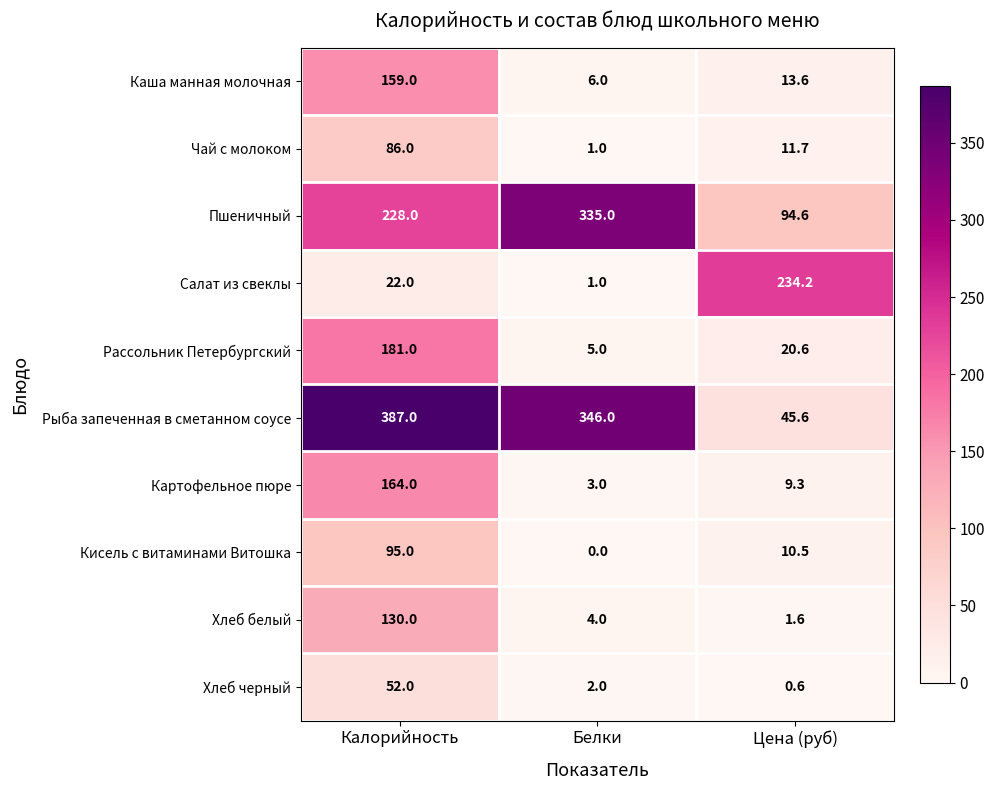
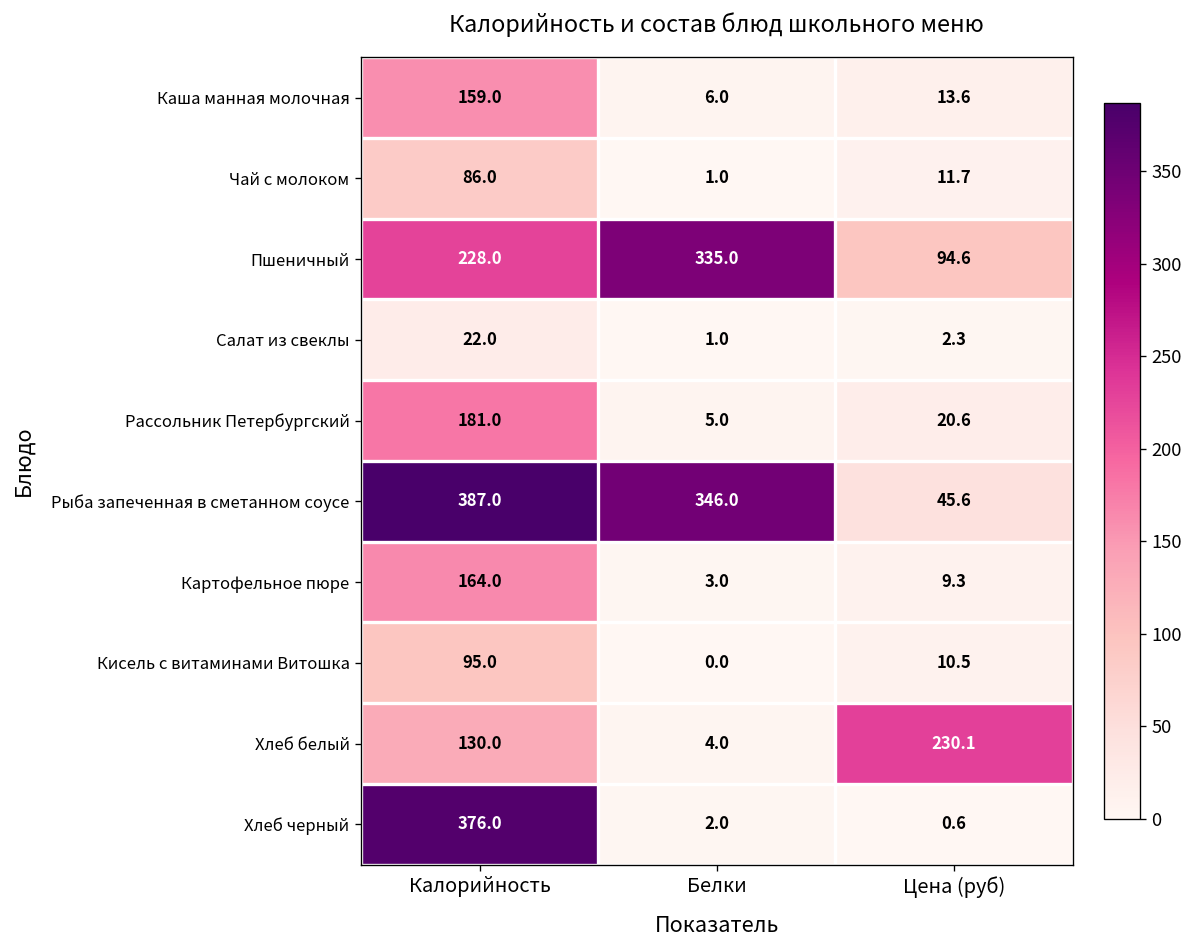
  {
    "Каша манная молочная": {
      "Калорийность": 159.0,
      "Белки": 6.0,
      "Цена (руб)": 13.6
    },
    "Чай с молоком": {
      "Калорийность": 86.0,
      "Белки": 1.0,
      "Цена (руб)": 11.7
    },
    "Пшеничный": {
      "Калорийность": 228.0,
      "Белки": 335.0,
      "Цена (руб)": 94.6
    },
    "Салат из свеклы": {
      "Калорийность": 22.0,
      "Белки": 1.0,
-     "Цена (руб)": 234.2
+     "Цена (руб)": 2.3
    },
    "Рассольник Петербургский": {
      "Калорийность": 181.0,
      "Белки": 5.0,
      "Цена (руб)": 20.6
    },
    "Рыба запеченная в сметанном соусе": {
      "Калорийность": 387.0,
      "Белки": 346.0,
      "Цена (руб)": 45.6
    },
    "Картофельное пюре": {
      "Калорийность": 164.0,
      "Белки": 3.0,
      "Цена (руб)": 9.3
    },
    "Кисель с витаминами Витошка": {
      "Калорийность": 95.0,
      "Белки": 0.0,
      "Цена (руб)": 10.5
    },
    "Хлеб белый": {
      "Калорийность": 130.0,
      "Белки": 4.0,
-     "Цена (руб)": 1.6
+     "Цена (руб)": 230.1
    },
    "Хлеб черный": {
-     "Калорийность": 52.0,
+     "Калорийность": 376.0,
      "Белки": 2.0,
      "Цена (руб)": 0.6
    }
  }
